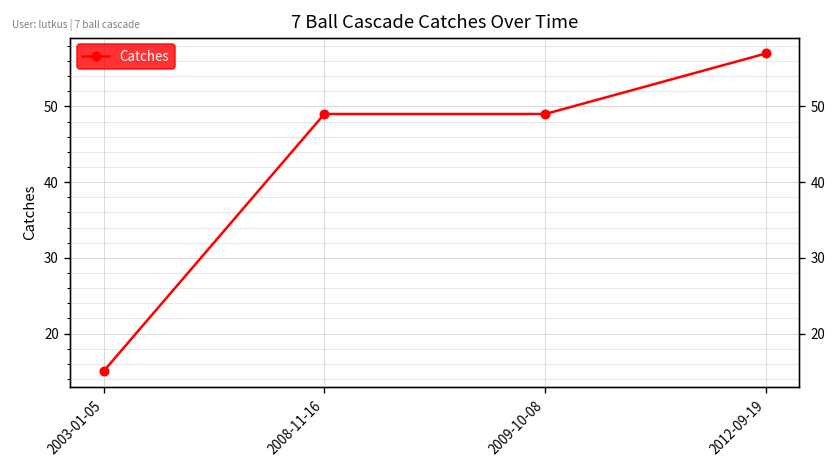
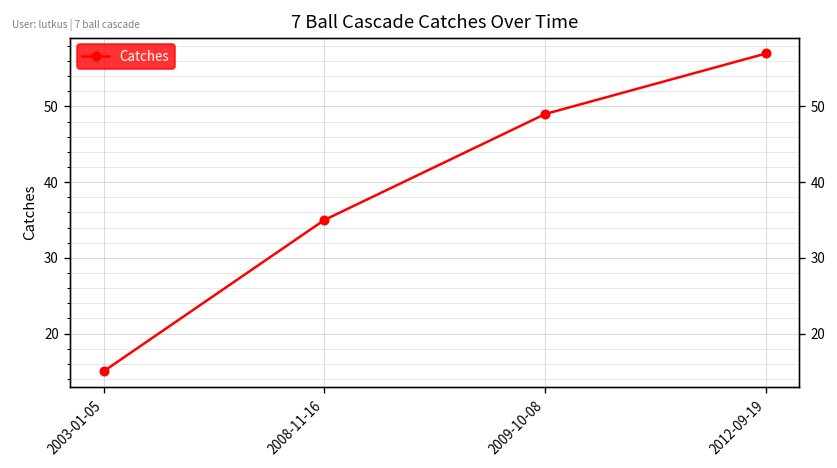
  {
    "2003-01-05": 15,
-   "2008-11-16": 49,
+   "2008-11-16": 35,
    "2009-10-08": 49,
    "2012-09-19": 57
  }
